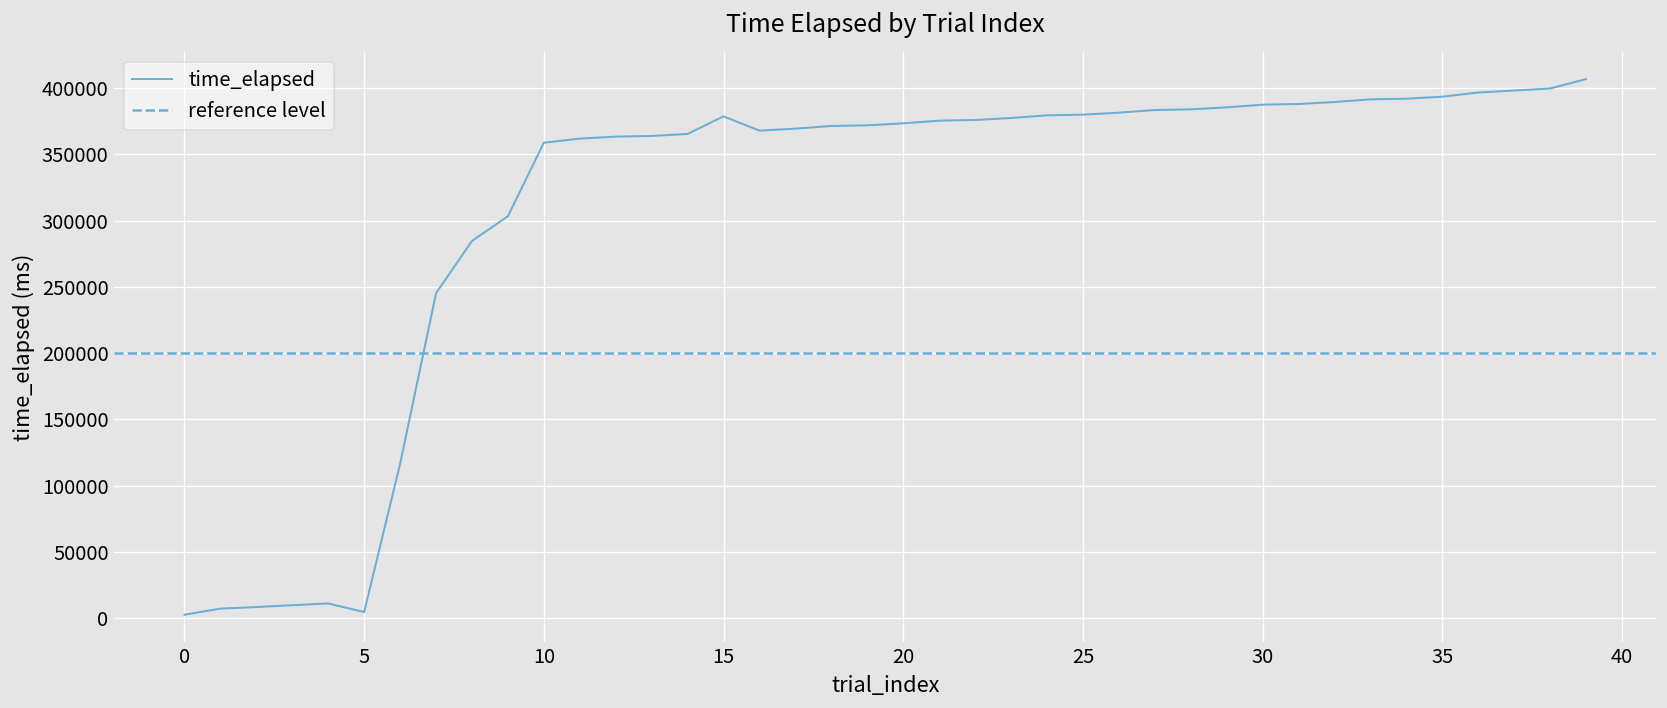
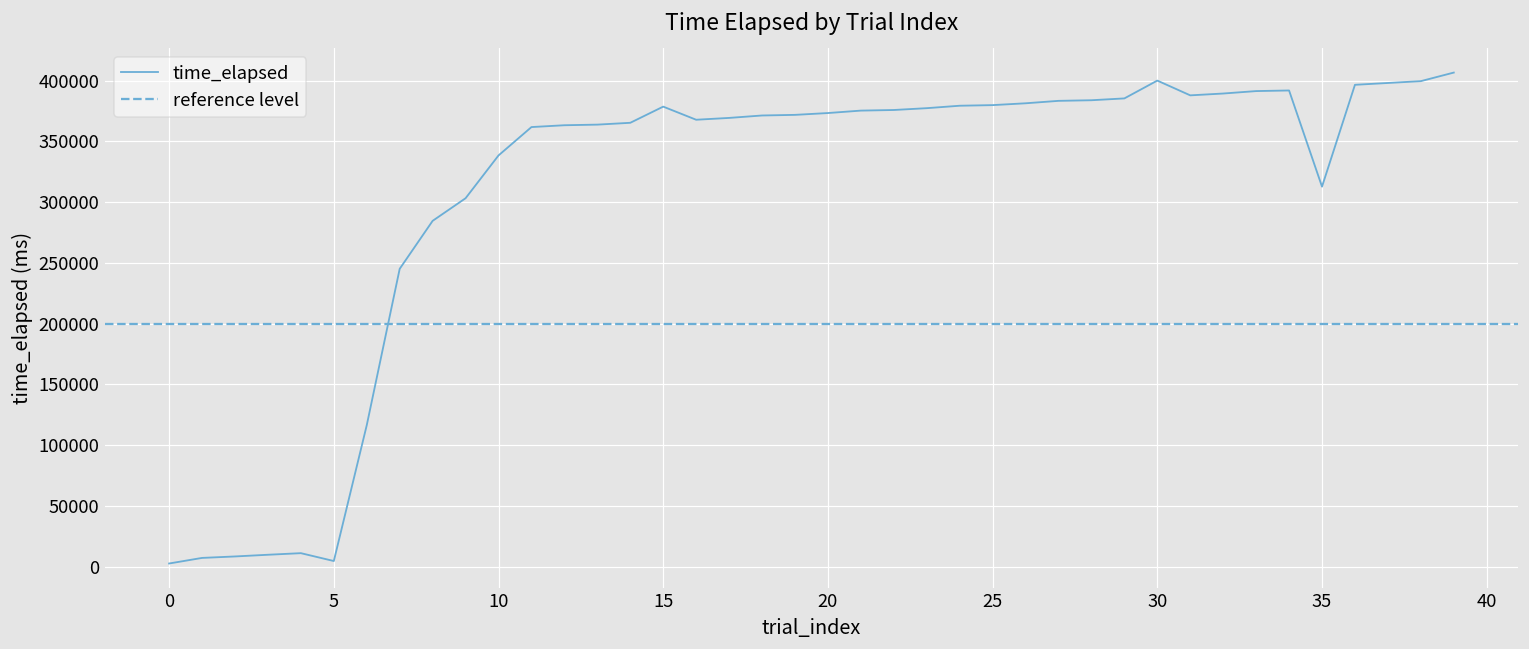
  {
    "0": 3000,
    "5": 5000,
-   "10": 359000,
+   "10": 338000,
    "15": 379000,
    "20": 373000,
    "25": 380000,
-   "30": 387000,
-   "35": 393000
+   "30": 400000,
+   "35": 313000
  }
